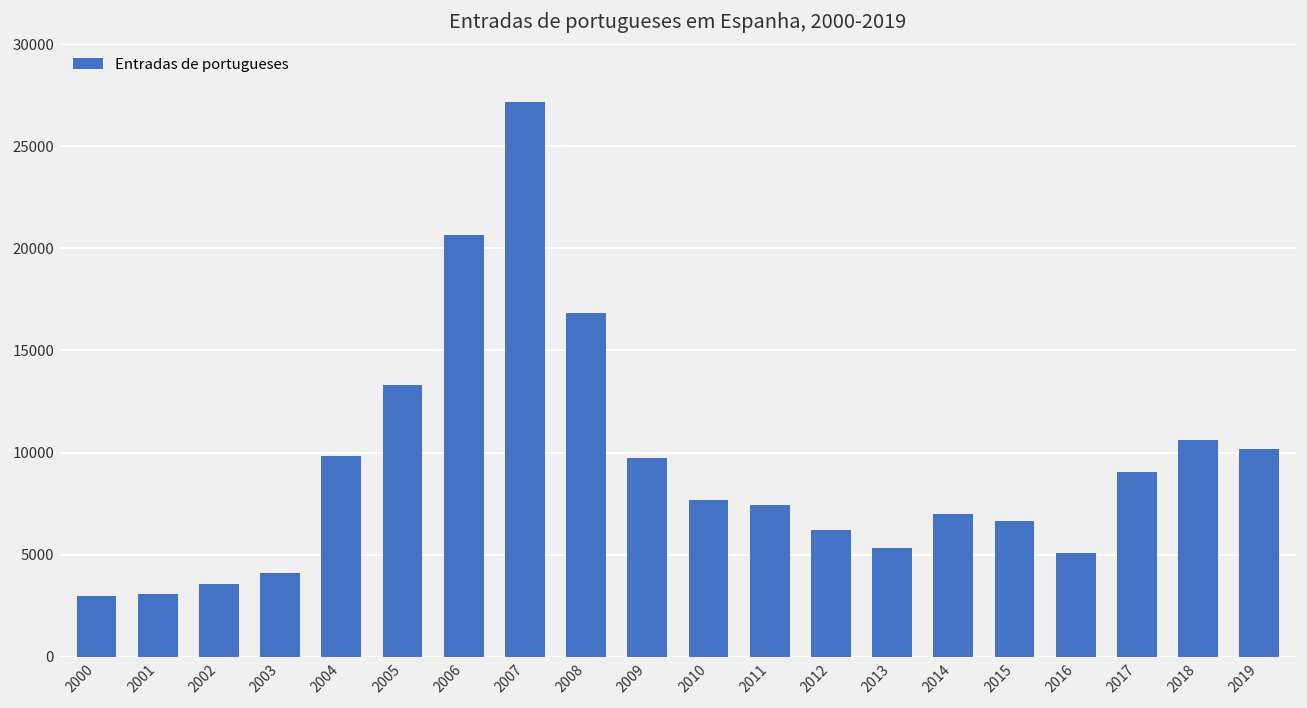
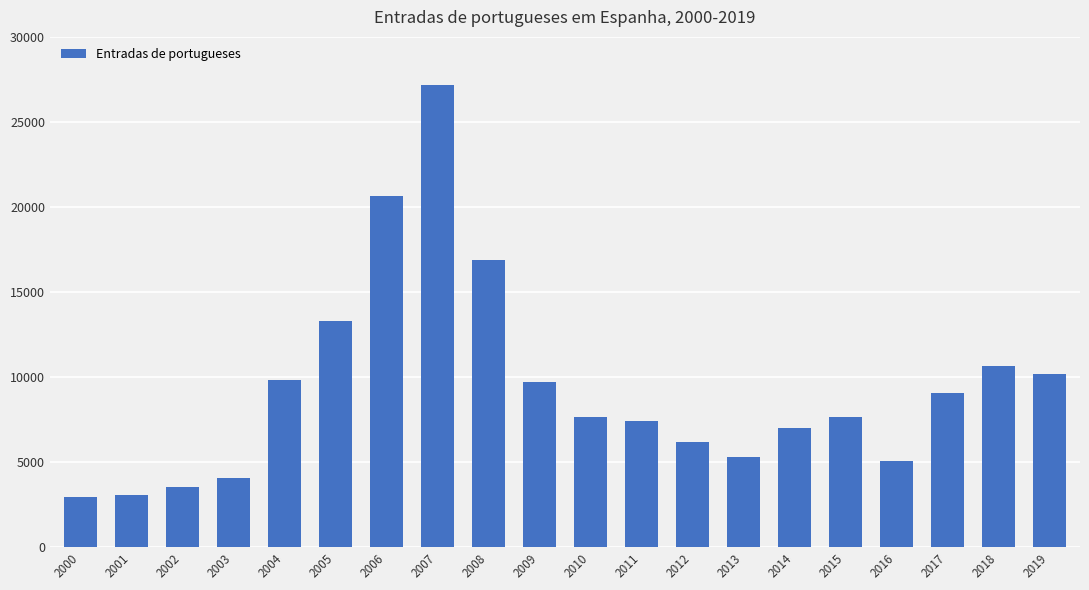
  {
    "2000": 3000,
    "2001": 3100,
    "2002": 3500,
    "2003": 4100,
    "2004": 9900,
    "2005": 13300,
    "2006": 20700,
    "2007": 27200,
    "2008": 16900,
    "2009": 9700,
    "2010": 7700,
    "2011": 7400,
    "2012": 6200,
    "2013": 5300,
    "2014": 7000,
-   "2015": 6600,
+   "2015": 7700,
    "2016": 5100,
    "2017": 9000,
    "2018": 10600,
    "2019": 10200
  }
